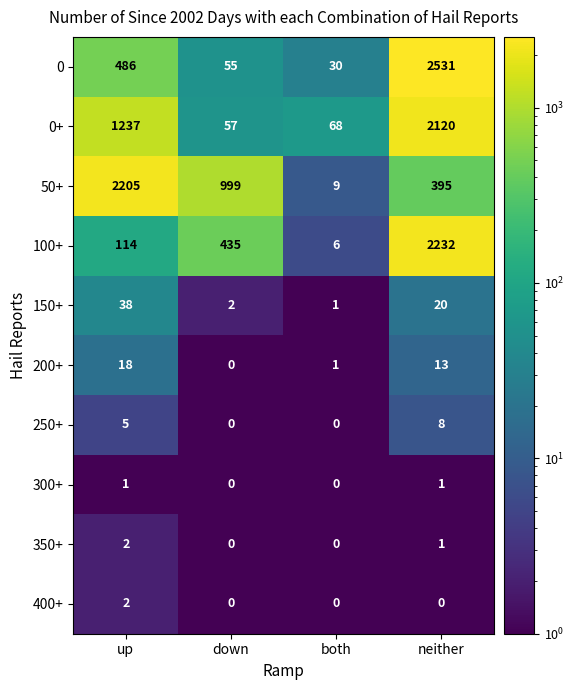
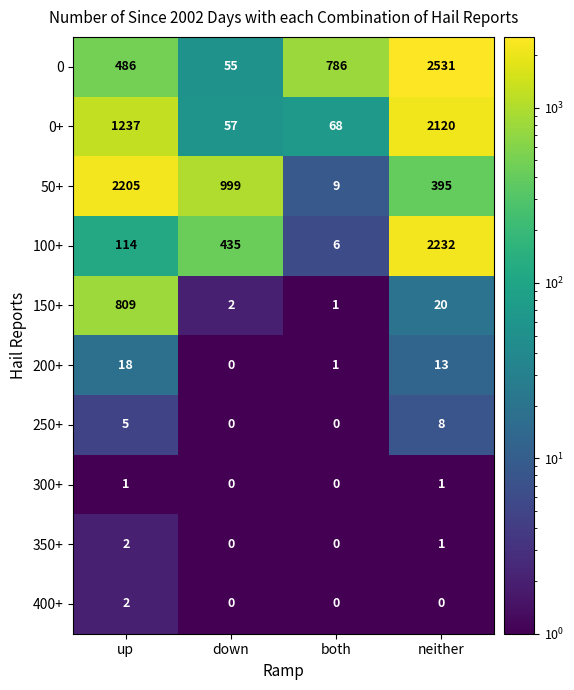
  {
    "0": {
      "up": 486,
      "down": 55,
-     "both": 30,
+     "both": 786,
      "neither": 2531
    },
    "0+": {
      "up": 1237,
      "down": 57,
      "both": 68,
      "neither": 2120
    },
    "50+": {
      "up": 2205,
      "down": 999,
      "both": 9,
      "neither": 395
    },
    "100+": {
      "up": 114,
      "down": 435,
      "both": 6,
      "neither": 2232
    },
    "150+": {
-     "up": 38,
+     "up": 809,
      "down": 2,
      "both": 1,
      "neither": 20
    },
    "200+": {
      "up": 18,
      "down": 0,
      "both": 1,
      "neither": 13
    },
    "250+": {
      "up": 5,
      "down": 0,
      "both": 0,
      "neither": 8
    },
    "300+": {
      "up": 1,
      "down": 0,
      "both": 0,
      "neither": 1
    },
    "350+": {
      "up": 2,
      "down": 0,
      "both": 0,
      "neither": 1
    },
    "400+": {
      "up": 2,
      "down": 0,
      "both": 0,
      "neither": 0
    }
  }
